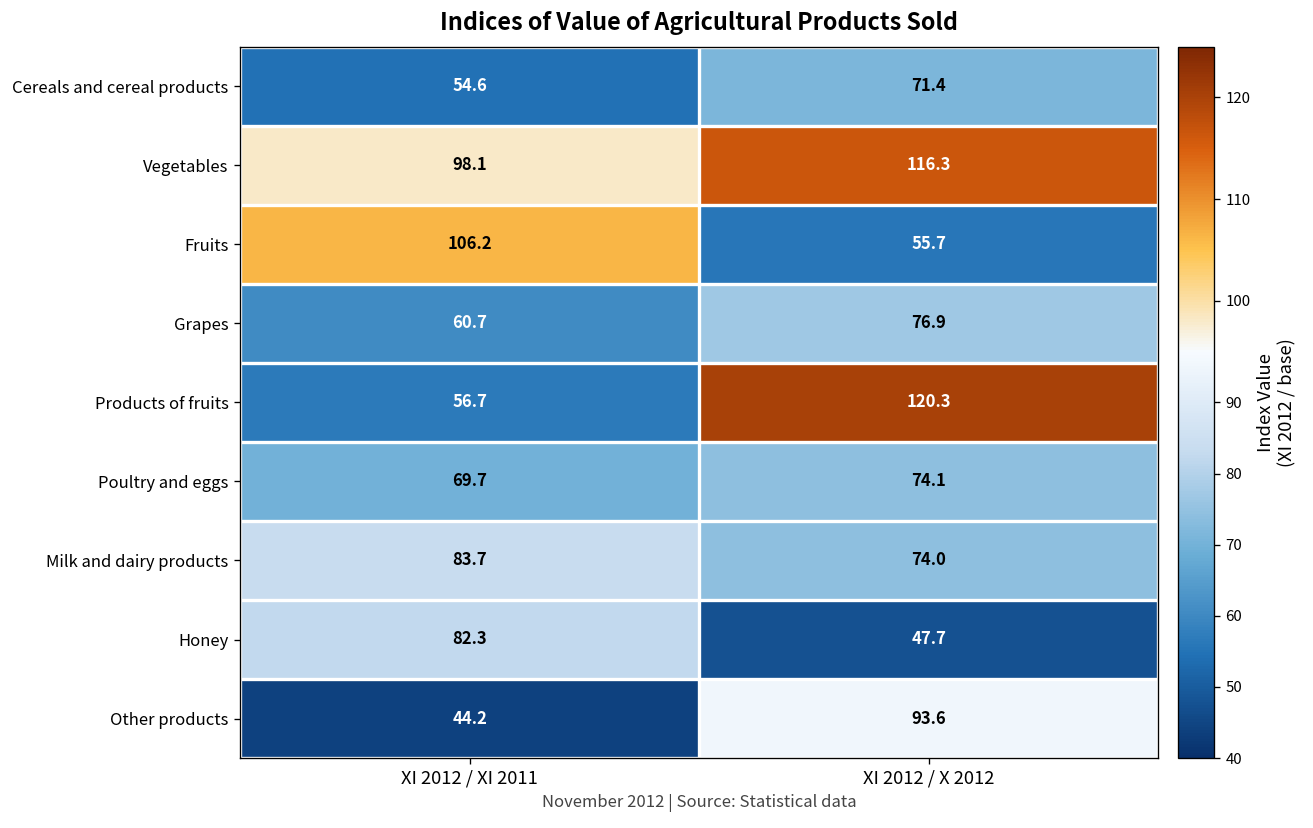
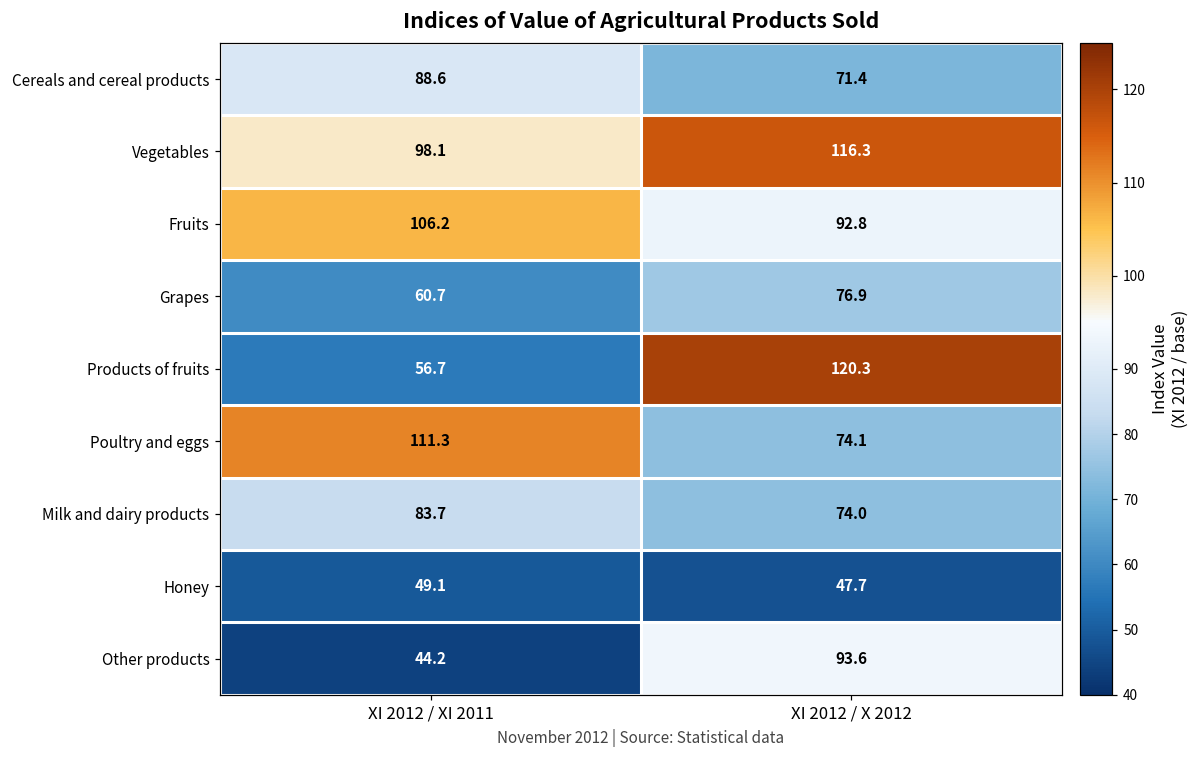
  {
    "Cereals and cereal products": {
-     "XI 2012 / XI 2011": 54.6,
+     "XI 2012 / XI 2011": 88.6,
      "XI 2012 / X 2012": 71.4
    },
    "Vegetables": {
      "XI 2012 / XI 2011": 98.1,
      "XI 2012 / X 2012": 116.3
    },
    "Fruits": {
      "XI 2012 / XI 2011": 106.2,
-     "XI 2012 / X 2012": 55.7
+     "XI 2012 / X 2012": 92.8
    },
    "Grapes": {
      "XI 2012 / XI 2011": 60.7,
      "XI 2012 / X 2012": 76.9
    },
    "Products of fruits": {
      "XI 2012 / XI 2011": 56.7,
      "XI 2012 / X 2012": 120.3
    },
    "Poultry and eggs": {
-     "XI 2012 / XI 2011": 69.7,
+     "XI 2012 / XI 2011": 111.3,
      "XI 2012 / X 2012": 74.1
    },
    "Milk and dairy products": {
      "XI 2012 / XI 2011": 83.7,
      "XI 2012 / X 2012": 74.0
    },
    "Honey": {
-     "XI 2012 / XI 2011": 82.3,
+     "XI 2012 / XI 2011": 49.1,
      "XI 2012 / X 2012": 47.7
    },
    "Other products": {
      "XI 2012 / XI 2011": 44.2,
      "XI 2012 / X 2012": 93.6
    }
  }
